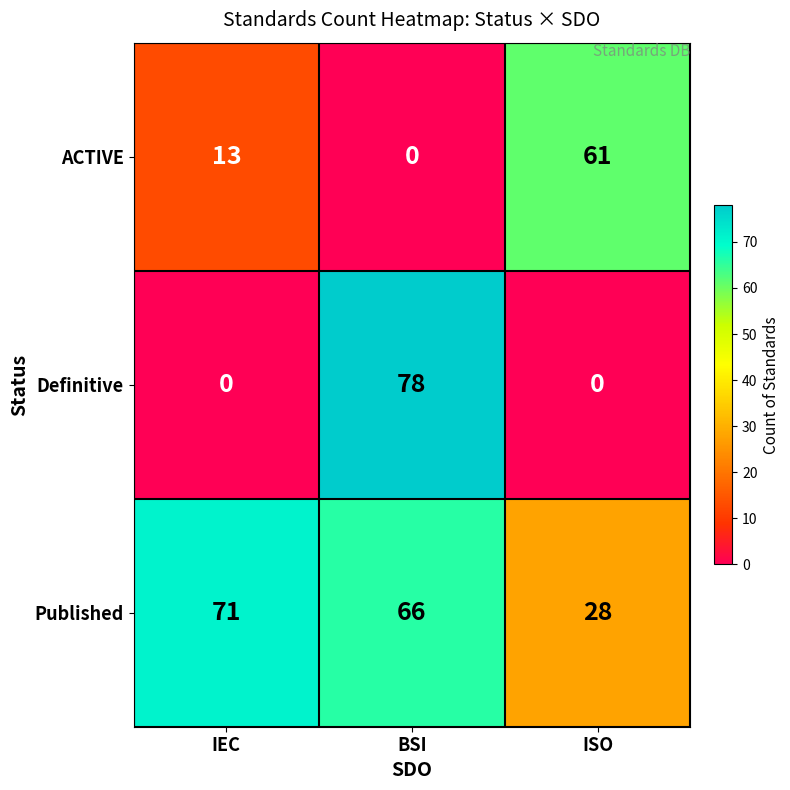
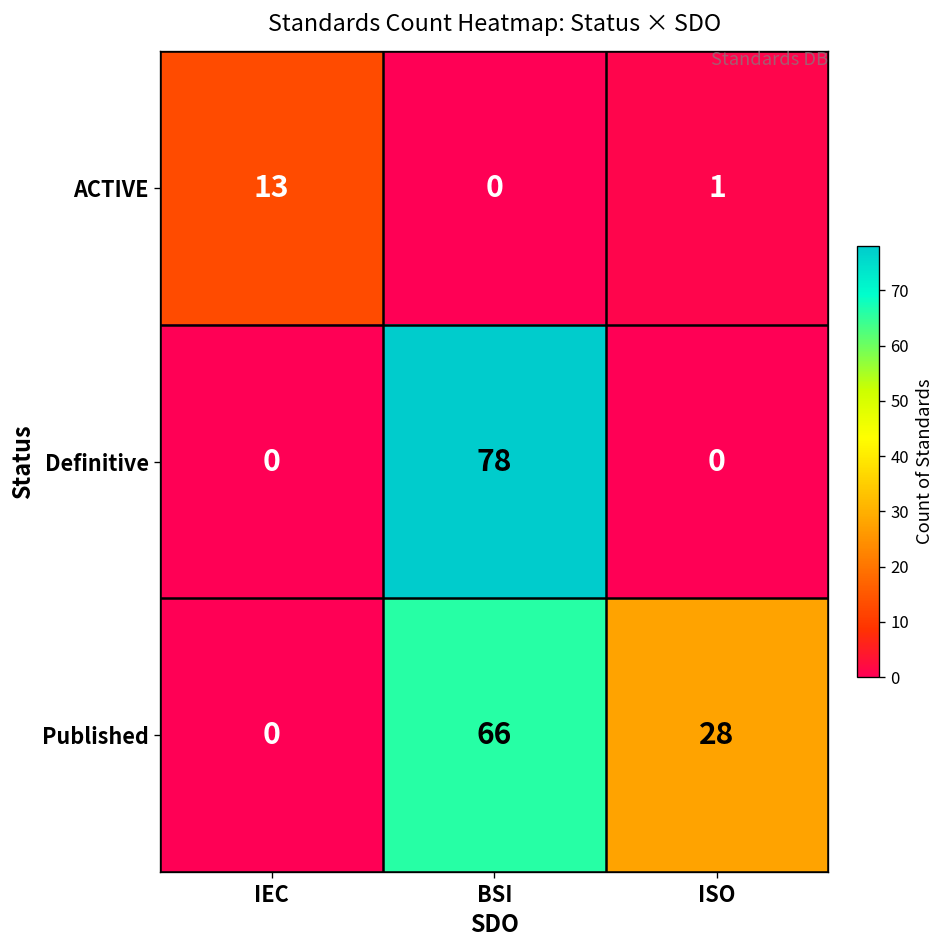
  {
    "ACTIVE": {
      "IEC": 13,
      "BSI": 0,
-     "ISO": 61
+     "ISO": 1
    },
    "Definitive": {
      "IEC": 0,
      "BSI": 78,
      "ISO": 0
    },
    "Published": {
-     "IEC": 71,
+     "IEC": 0,
      "BSI": 66,
      "ISO": 28
    }
  }
